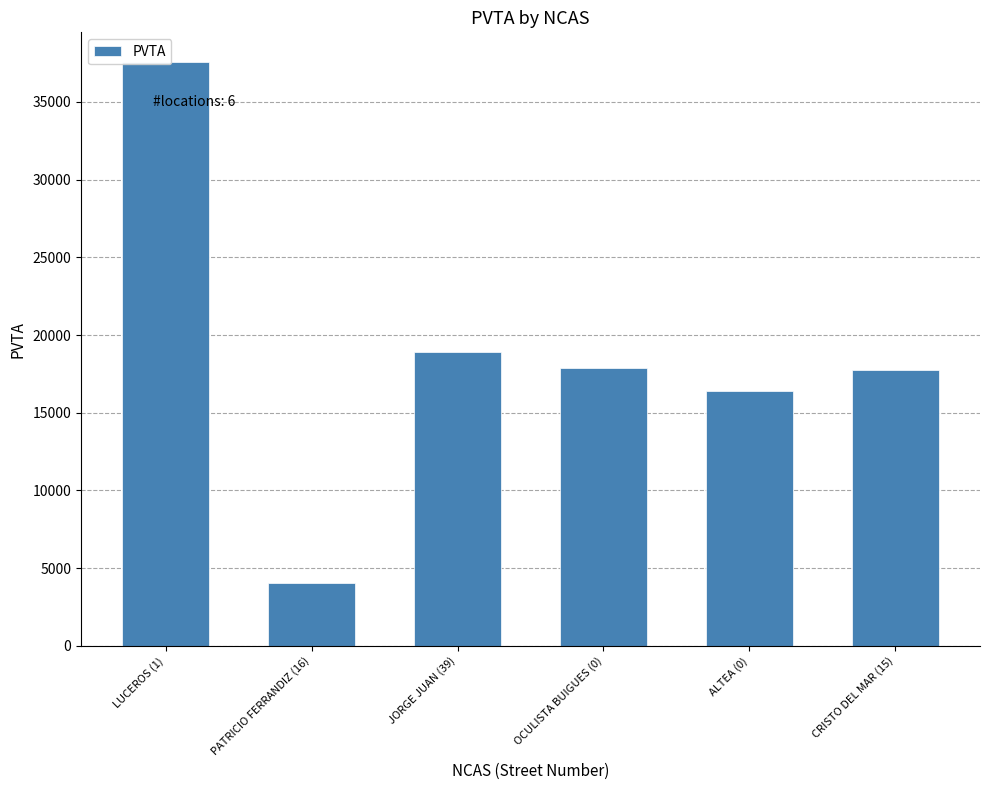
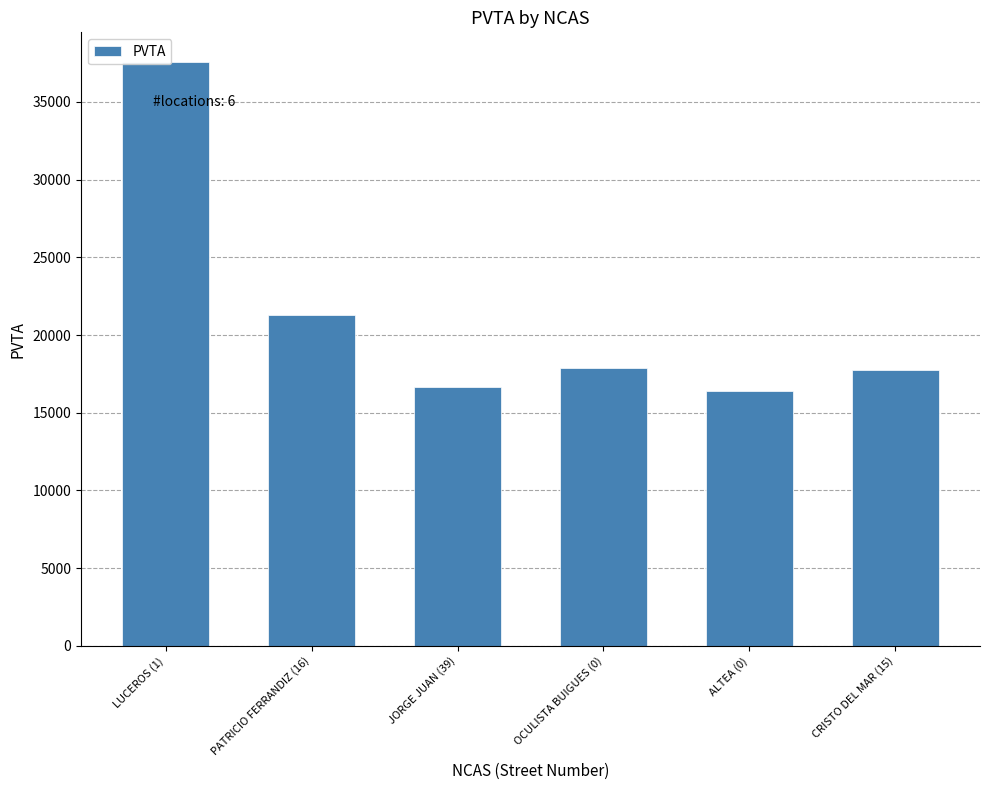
  {
-   "PATRICIO FERRANDIZ (16)": 4000,
-   "JORGE JUAN (39)": 18900,
+   "PATRICIO FERRANDIZ (16)": 21300,
+   "JORGE JUAN (39)": 16600,
    "OCULISTA BUIGUES (0)": 17900,
    "ALTEA (0)": 16400,
    "CRISTO DEL MAR (15)": 17700
  }
